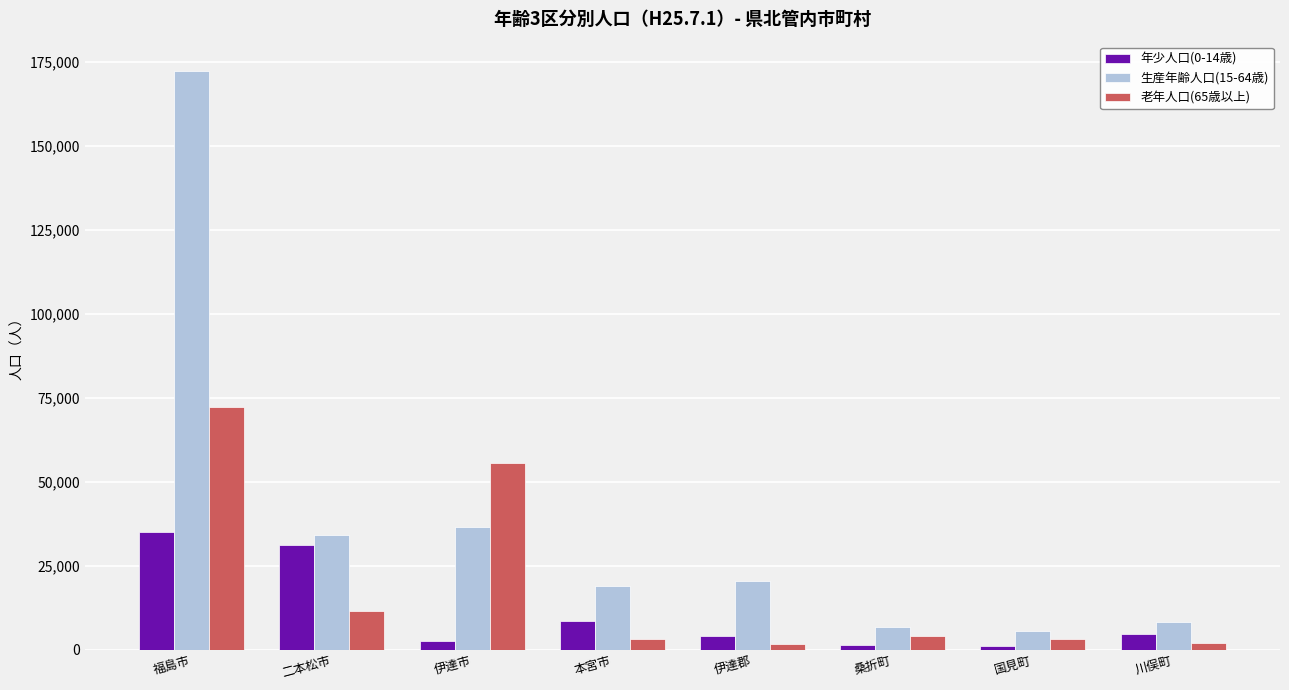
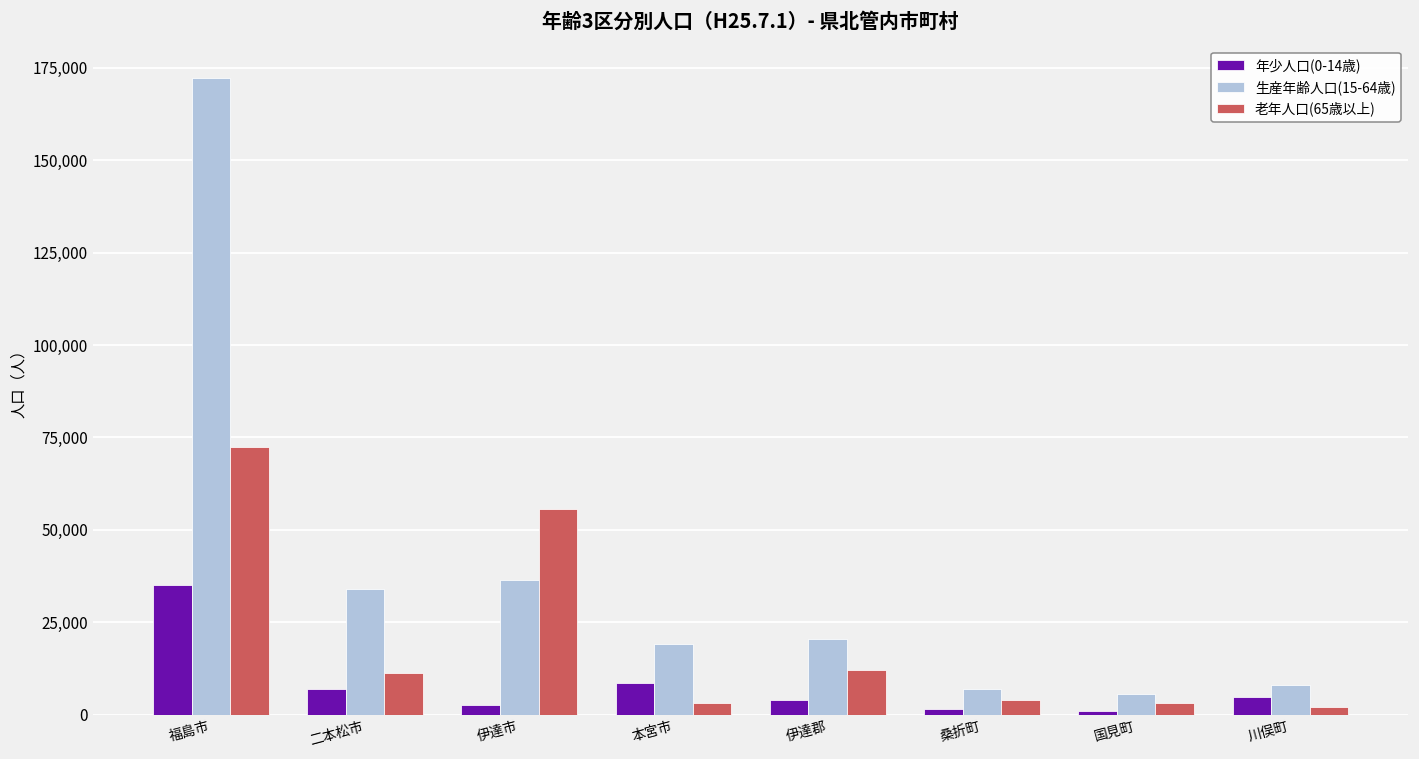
  {
    "年少人口(0-14歳)": {
      "福島市": "35,000",
-     "二本松市": "31,000",
+     "二本松市": "7,000",
      "伊達市": "3,000",
      "本宮市": "9,000",
      "伊達郡": "4,000",
      "桑折町": "1,000",
      "国見町": "1,000",
      "川俣町": "5,000"
    },
    "生産年齢人口(15-64歳)": {
      "福島市": "172,000",
      "二本松市": "34,000",
      "伊達市": "37,000",
      "本宮市": "19,000",
      "伊達郡": "20,000",
      "桑折町": "7,000",
      "国見町": "5,000",
      "川俣町": "8,000"
    },
    "老年人口(65歳以上)": {
      "福島市": "72,000",
      "二本松市": "11,000",
      "伊達市": "56,000",
      "本宮市": "3,000",
-     "伊達郡": "2,000",
+     "伊達郡": "12,000",
      "桑折町": "4,000",
      "国見町": "3,000",
      "川俣町": "2,000"
    }
  }
